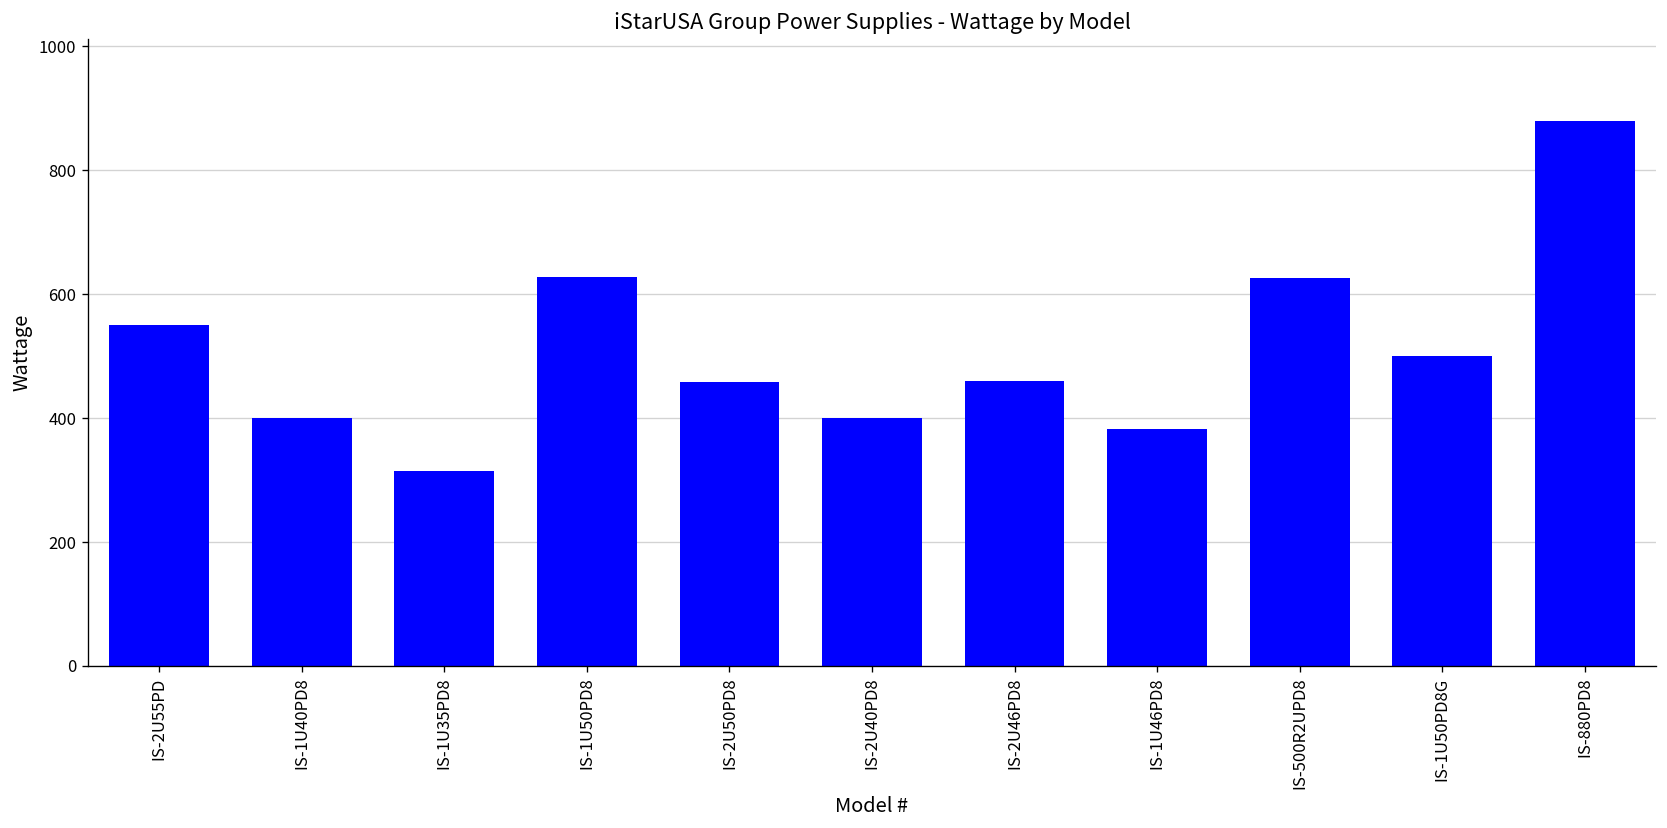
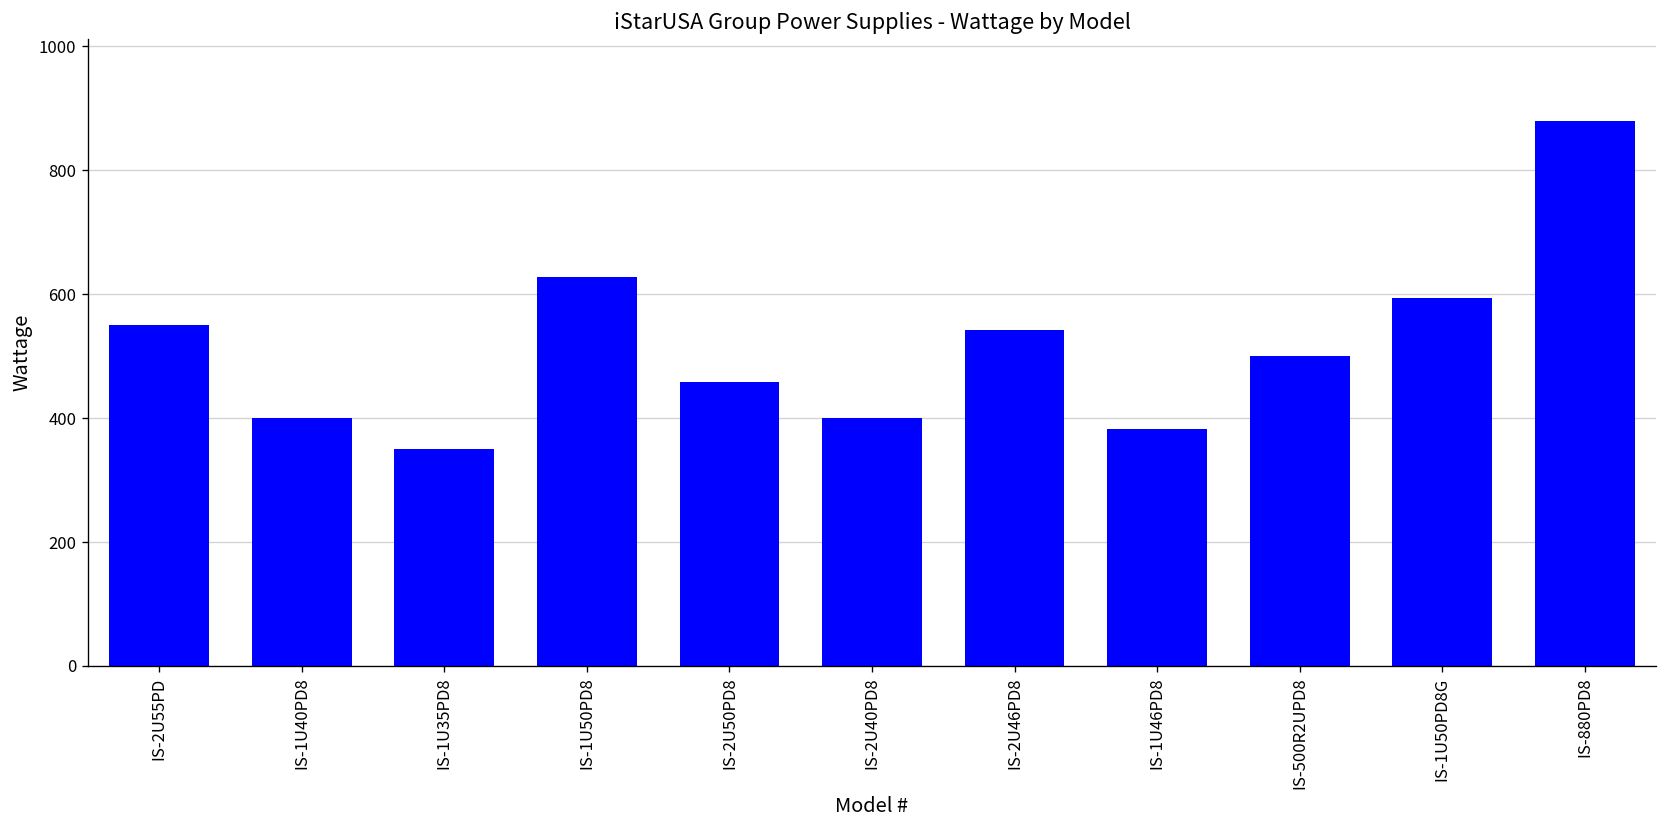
  {
    "IS-2U55PD": 550,
    "IS-1U40PD8": 400,
-   "IS-1U35PD8": 310,
+   "IS-1U35PD8": 350,
    "IS-1U50PD8": 630,
    "IS-2U50PD8": 460,
    "IS-2U40PD8": 400,
-   "IS-2U46PD8": 460,
+   "IS-2U46PD8": 540,
    "IS-1U46PD8": 380,
-   "IS-500R2UPD8": 630,
-   "IS-1U50PD8G": 500,
+   "IS-500R2UPD8": 500,
+   "IS-1U50PD8G": 590,
    "IS-880PD8": 880
  }
